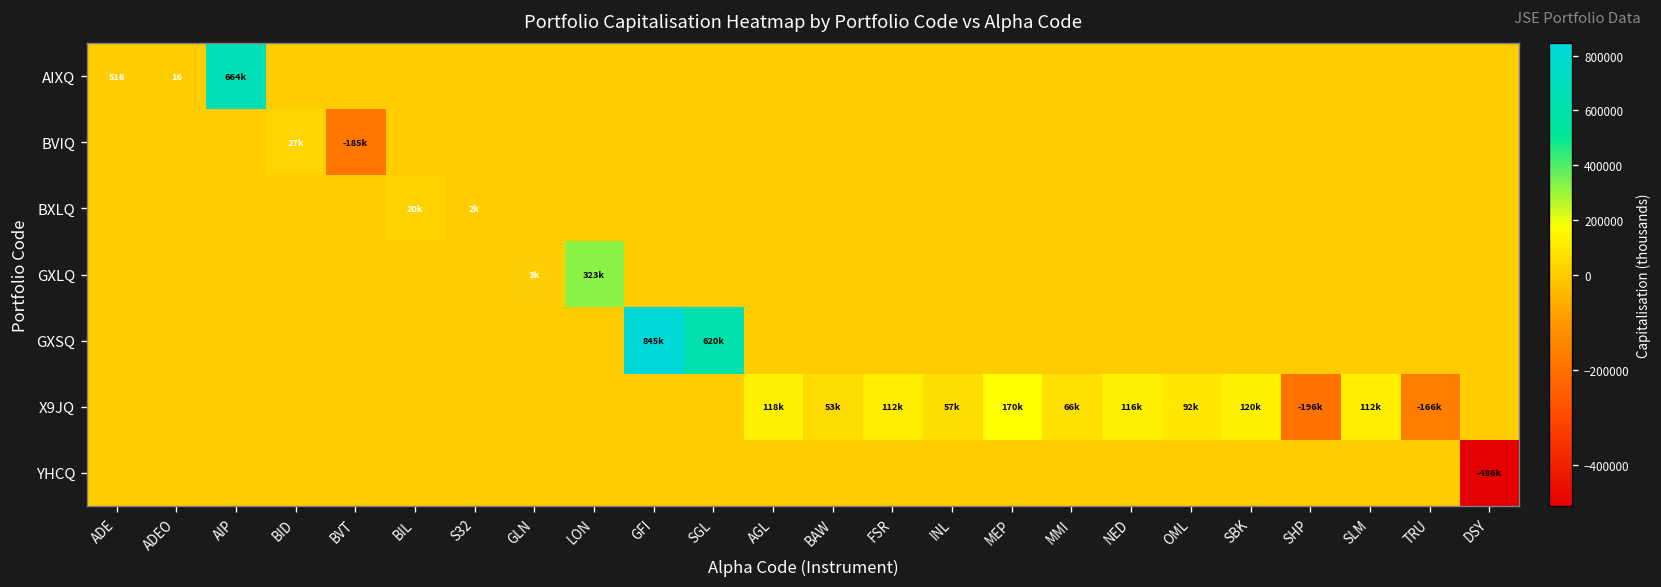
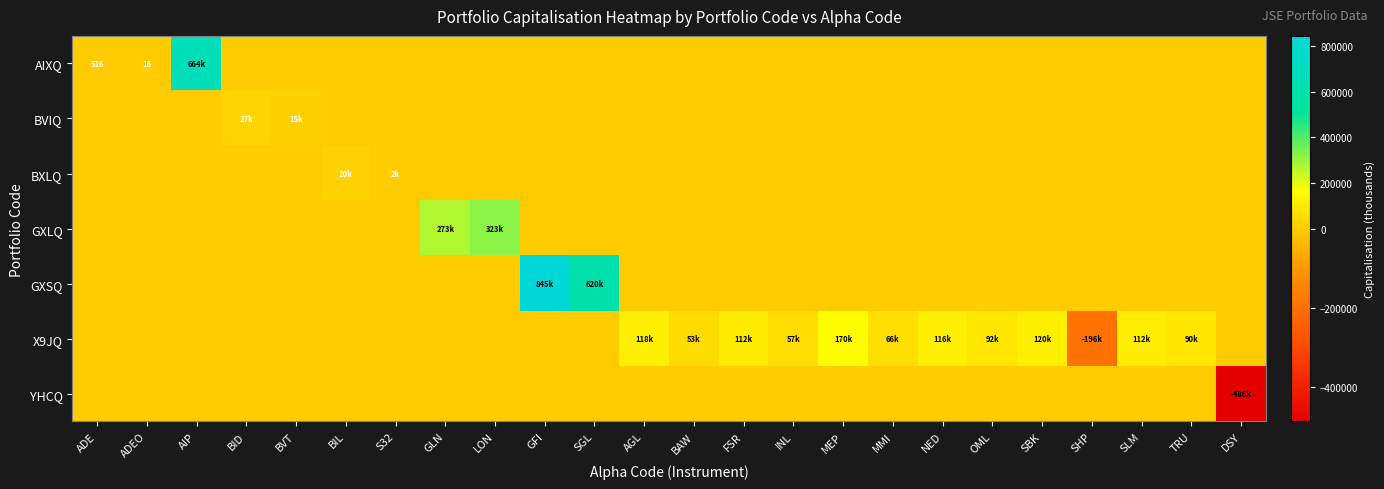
  {
    "AIXQ": {
      "ADE": "516",
      "ADEO": "16",
      "AIP": "664k"
    },
    "BVIQ": {
      "BID": "27k",
-     "BVT": "-185k"
+     "BVT": "15k"
    },
    "BXLQ": {
      "BIL": "20k",
      "S32": "2k"
    },
    "GXLQ": {
-     "GLN": "3k",
+     "GLN": "273k",
      "LON": "323k"
    },
    "GXSQ": {
      "GFI": "845k",
      "SGL": "620k"
    },
    "X9JQ": {
      "AGL": "118k",
      "BAW": "53k",
      "FSR": "112k",
      "INL": "57k",
      "MEP": "170k",
      "MMI": "66k",
      "NED": "116k",
      "OML": "92k",
      "SBK": "120k",
      "SHP": "-196k",
      "SLM": "112k",
-     "TRU": "-166k"
+     "TRU": "90k"
    },
    "YHCQ": {
      "DSY": "-486k"
    }
  }
